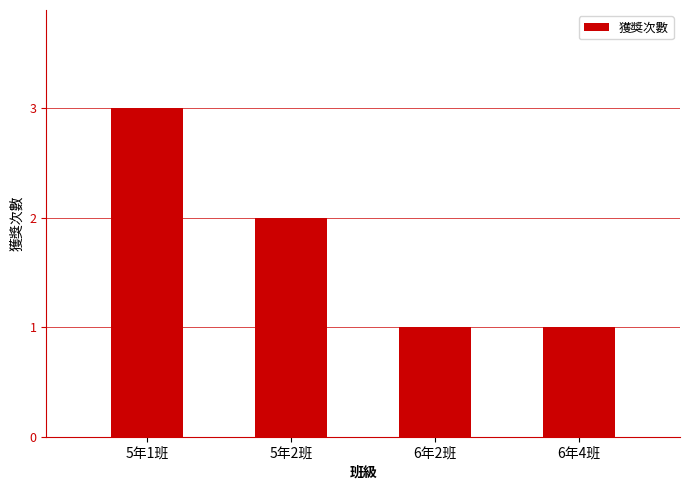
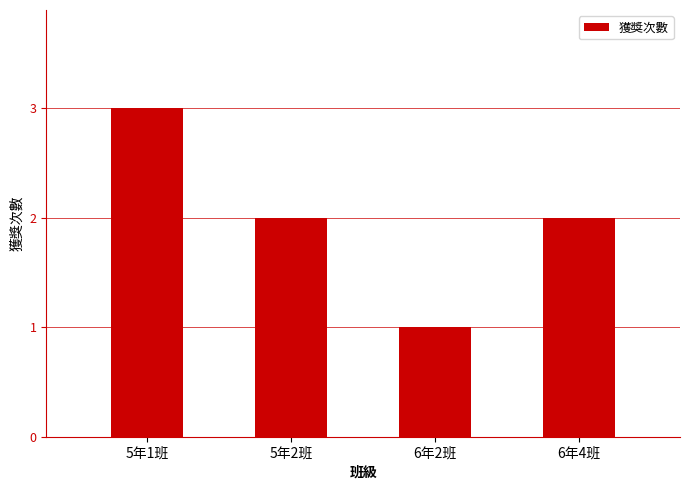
  {
    "5年1班": 3,
    "5年2班": 2,
    "6年2班": 1,
-   "6年4班": 1
+   "6年4班": 2
  }
